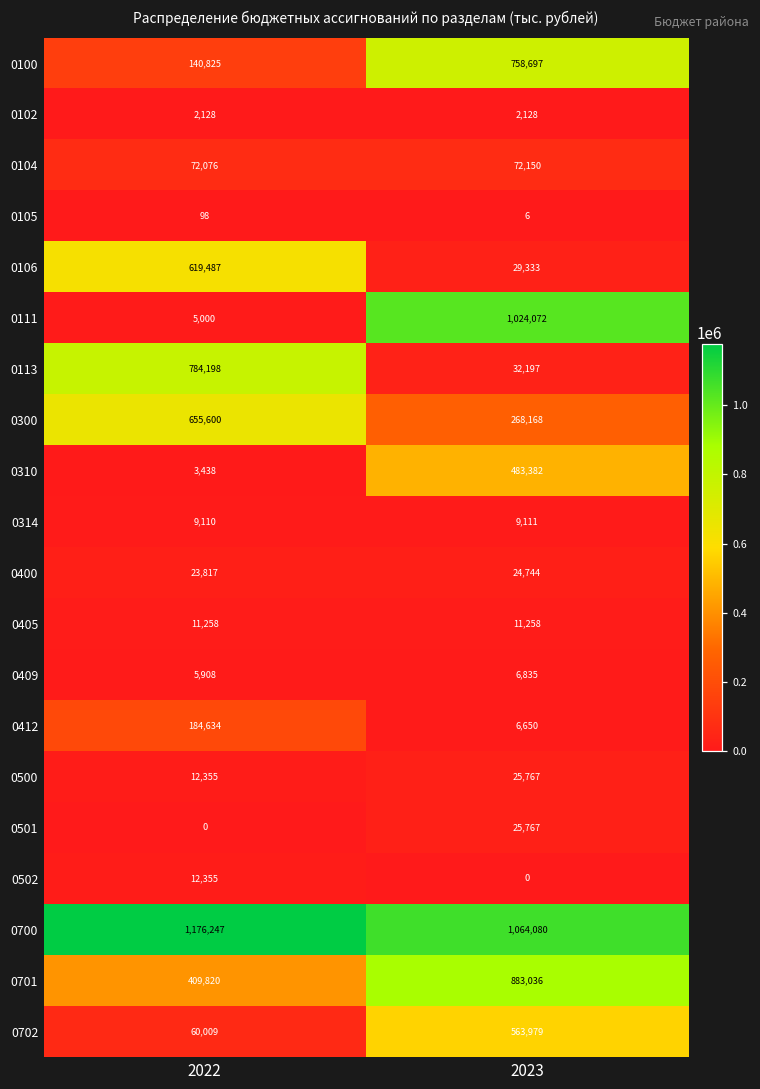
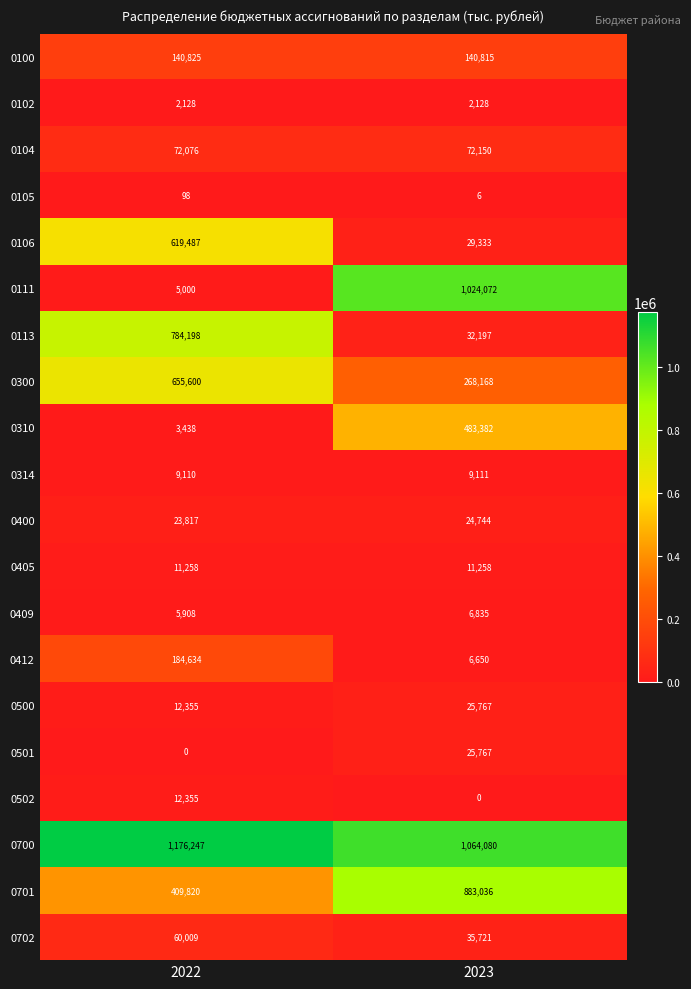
  {
    "0100": {
      "2022": "140,825",
-     "2023": "758,697"
+     "2023": "140,815"
    },
    "0102": {
      "2022": "2,128",
      "2023": "2,128"
    },
    "0104": {
      "2022": "72,076",
      "2023": "72,150"
    },
    "0105": {
      "2022": "98",
      "2023": "6"
    },
    "0106": {
      "2022": "619,487",
      "2023": "29,333"
    },
    "0111": {
      "2022": "5,000",
      "2023": "1,024,072"
    },
    "0113": {
      "2022": "784,198",
      "2023": "32,197"
    },
    "0300": {
      "2022": "655,600",
      "2023": "268,168"
    },
    "0310": {
      "2022": "3,438",
      "2023": "483,382"
    },
    "0314": {
      "2022": "9,110",
      "2023": "9,111"
    },
    "0400": {
      "2022": "23,817",
      "2023": "24,744"
    },
    "0405": {
      "2022": "11,258",
      "2023": "11,258"
    },
    "0409": {
      "2022": "5,908",
      "2023": "6,835"
    },
    "0412": {
      "2022": "184,634",
      "2023": "6,650"
    },
    "0500": {
      "2022": "12,355",
      "2023": "25,767"
    },
    "0501": {
      "2022": "0",
      "2023": "25,767"
    },
    "0502": {
      "2022": "12,355",
      "2023": "0"
    },
    "0700": {
      "2022": "1,176,247",
      "2023": "1,064,080"
    },
    "0701": {
      "2022": "409,820",
      "2023": "883,036"
    },
    "0702": {
      "2022": "60,009",
-     "2023": "563,979"
+     "2023": "35,721"
    }
  }
